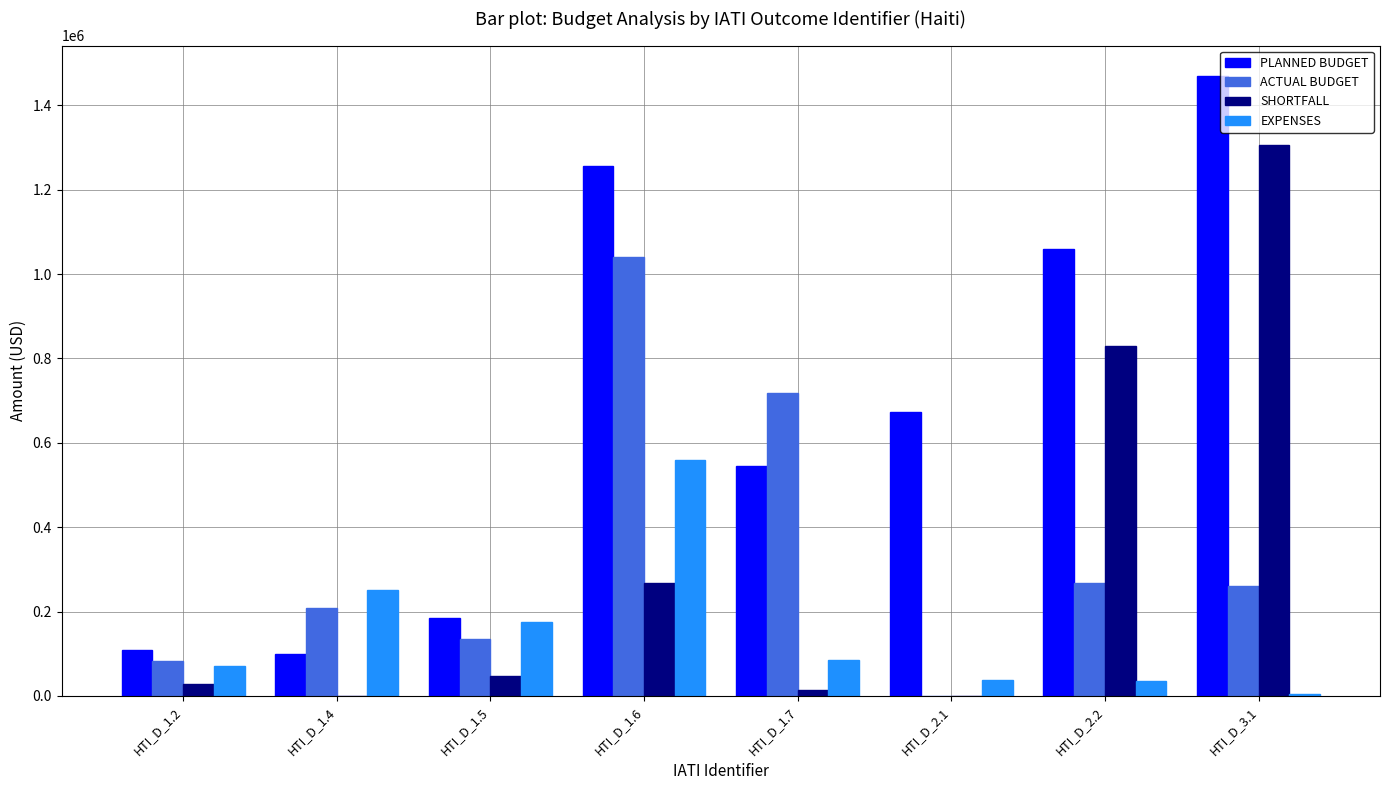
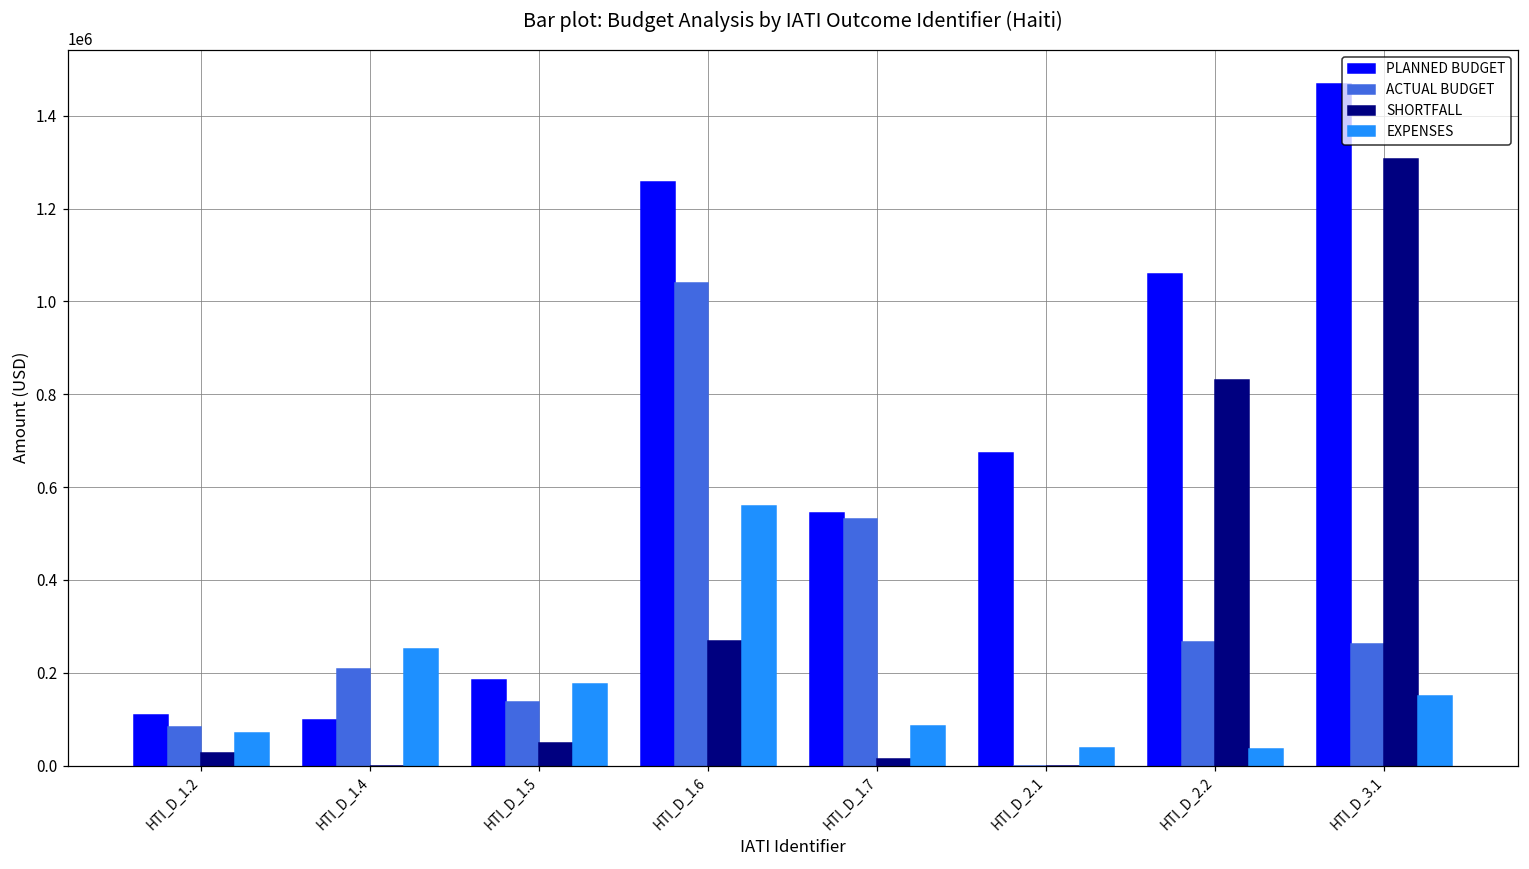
  {
    "PLANNED BUDGET": {
      "HTI_D_1.2": 110000,
      "HTI_D_1.4": 100000,
      "HTI_D_1.5": 180000,
      "HTI_D_1.6": 1260000,
      "HTI_D_1.7": 550000,
      "HTI_D_2.1": 670000,
      "HTI_D_2.2": 1060000,
      "HTI_D_3.1": 1470000
    },
    "ACTUAL BUDGET": {
      "HTI_D_1.2": 80000,
      "HTI_D_1.4": 210000,
      "HTI_D_1.5": 140000,
      "HTI_D_1.6": 1040000,
-     "HTI_D_1.7": 720000,
+     "HTI_D_1.7": 530000,
      "HTI_D_2.1": 0,
      "HTI_D_2.2": 270000,
      "HTI_D_3.1": 260000
    },
    "SHORTFALL": {
      "HTI_D_1.2": 30000,
      "HTI_D_1.4": 0,
      "HTI_D_1.5": 50000,
      "HTI_D_1.6": 270000,
      "HTI_D_1.7": 10000,
      "HTI_D_2.1": 0,
      "HTI_D_2.2": 830000,
      "HTI_D_3.1": 1310000
    },
    "EXPENSES": {
      "HTI_D_1.2": 70000,
      "HTI_D_1.4": 250000,
      "HTI_D_1.5": 180000,
      "HTI_D_1.6": 560000,
      "HTI_D_1.7": 90000,
      "HTI_D_2.1": 40000,
      "HTI_D_2.2": 30000,
-     "HTI_D_3.1": 10000
+     "HTI_D_3.1": 150000
    }
  }
